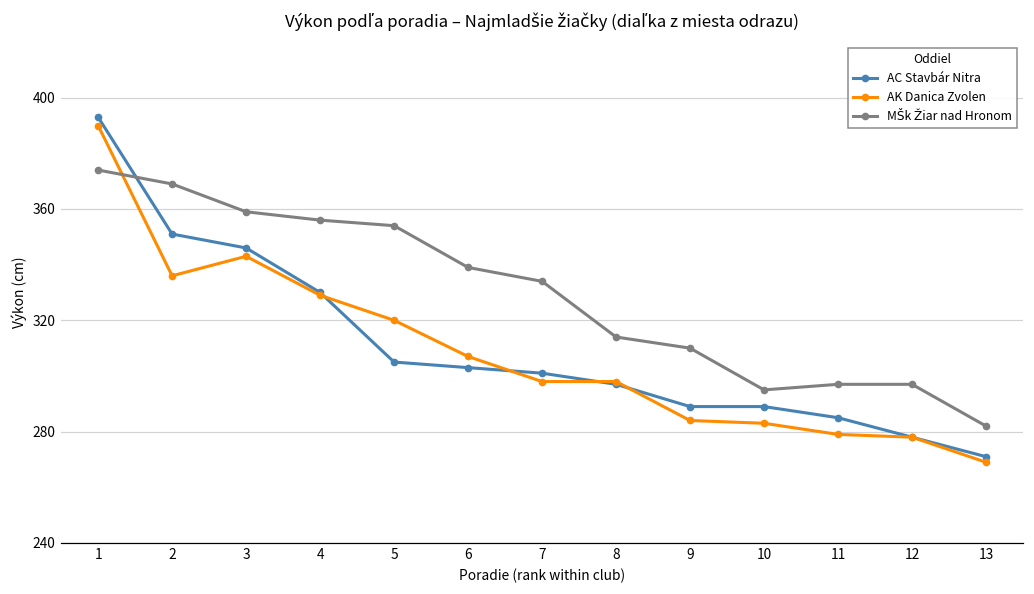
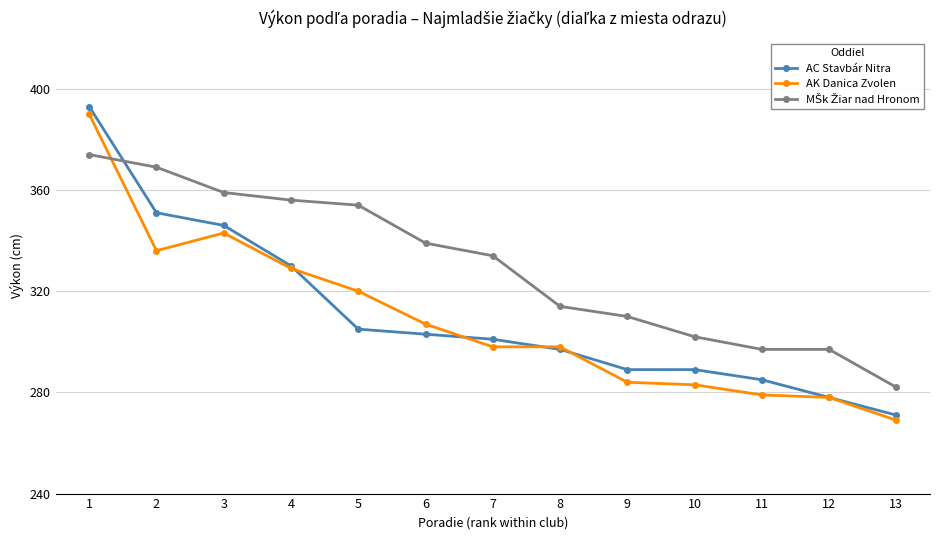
  {
    "AC Stavbár Nitra": {
      "1": 393,
      "2": 351,
      "3": 346,
      "5": 305,
      "6": 303,
      "7": 301,
      "8": 297,
      "9": 289,
      "10": 289,
      "11": 285,
      "13": 271
    },
    "AK Danica Zvolen": {
      "1": 390,
      "2": 336,
      "3": 343,
      "5": 320,
      "6": 307,
      "7": 298,
      "8": 298,
      "9": 284,
      "10": 283,
      "11": 279,
      "13": 269
    },
    "MŠk Žiar nad Hronom": {
      "1": 374,
      "2": 369,
      "3": 359,
      "4": 356,
      "5": 354,
      "6": 339,
      "7": 334,
      "8": 314,
      "9": 310,
-     "10": 295,
+     "10": 302,
      "11": 297,
      "12": 297,
      "13": 282
    }
  }
